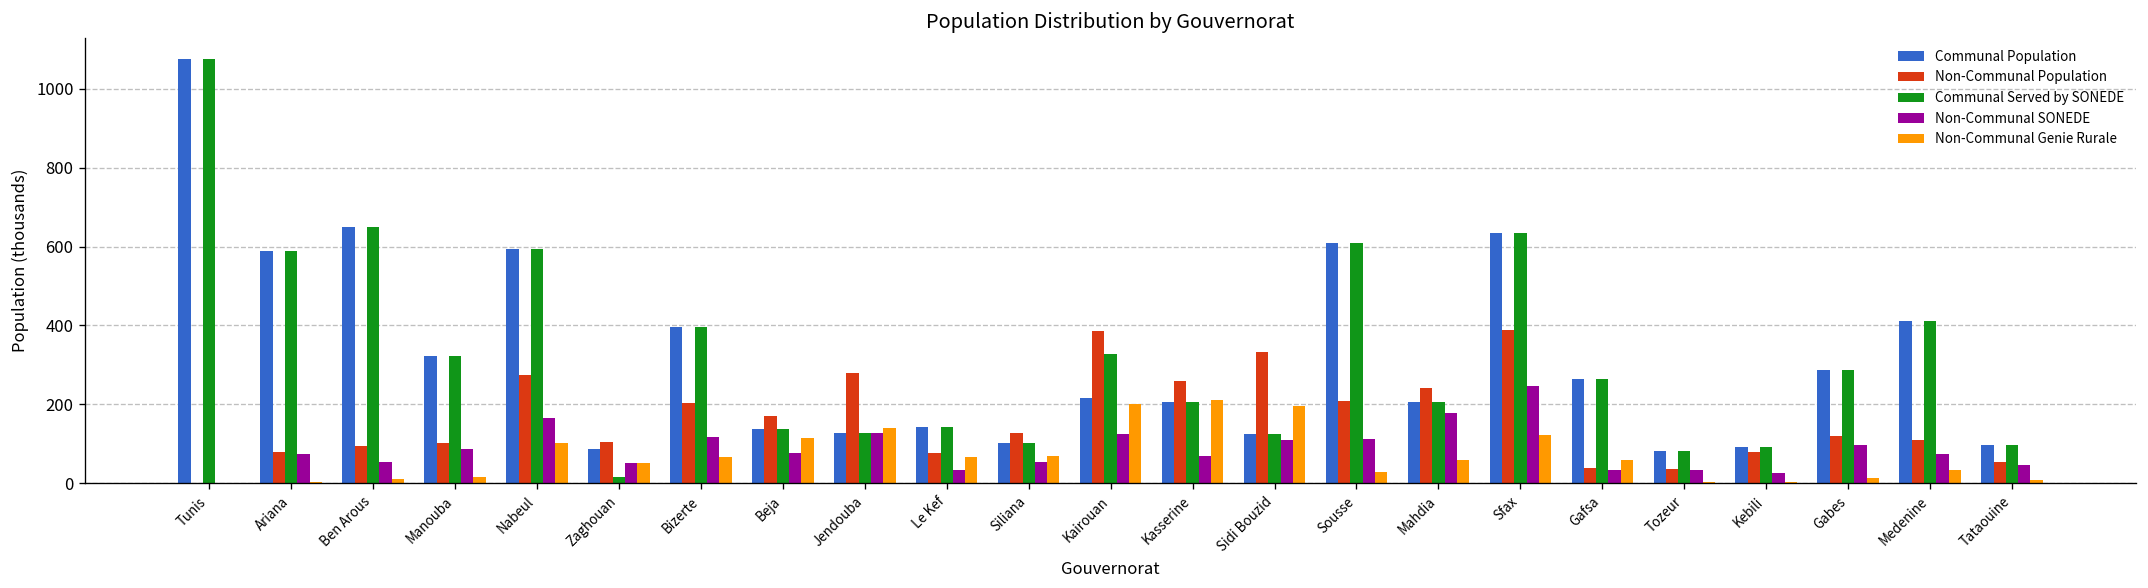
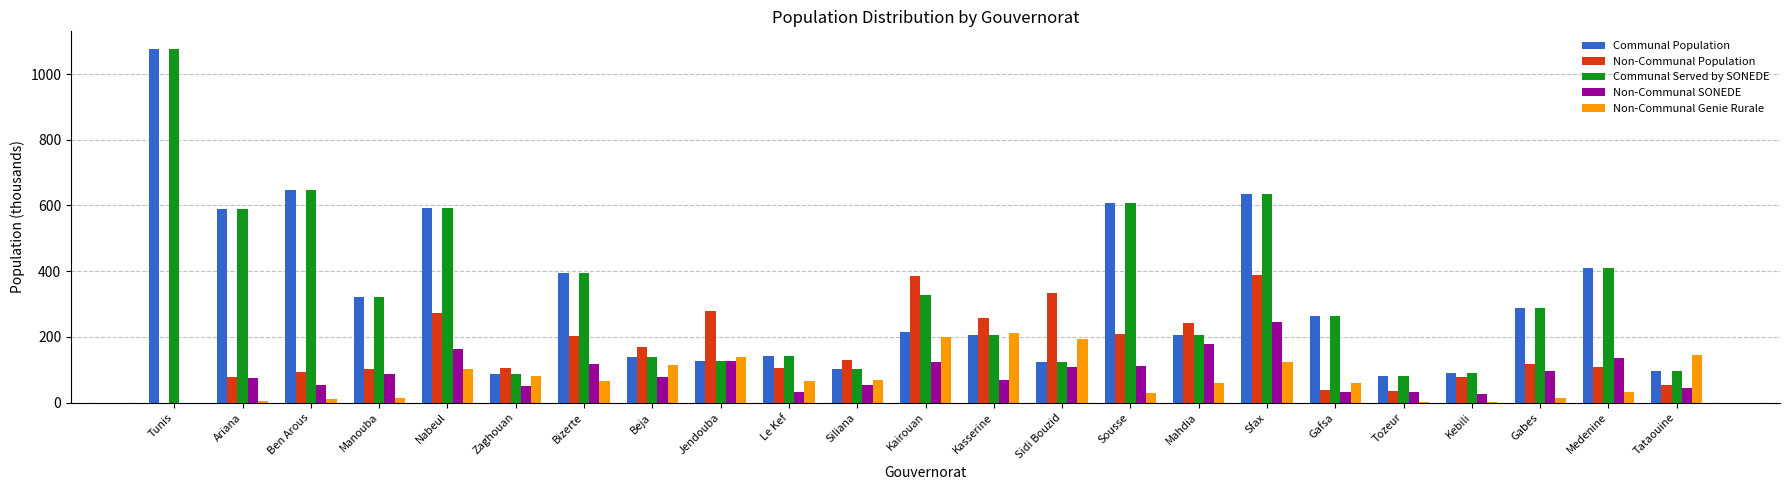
  {
    "Communal Population": {
      "Tunis": 1080,
      "Ariana": 590,
      "Ben Arous": 650,
      "Manouba": 320,
      "Nabeul": 590,
      "Zaghouan": 90,
      "Bizerte": 400,
      "Beja": 140,
      "Jendouba": 130,
      "Le Kef": 140,
      "Siliana": 100,
      "Kairouan": 210,
      "Kasserine": 210,
      "Sidi Bouzid": 120,
      "Sousse": 610,
      "Mahdia": 200,
      "Sfax": 630,
      "Gafsa": 260,
      "Tozeur": 80,
      "Kebili": 90,
      "Gabes": 290,
      "Medenine": 410,
      "Tataouine": 100
    },
    "Non-Communal Population": {
      "Tunis": 0,
      "Ariana": 80,
      "Ben Arous": 90,
      "Manouba": 100,
      "Nabeul": 270,
      "Zaghouan": 100,
      "Bizerte": 200,
      "Beja": 170,
      "Jendouba": 280,
-     "Le Kef": 80,
+     "Le Kef": 110,
      "Siliana": 130,
      "Kairouan": 390,
      "Kasserine": 260,
      "Sidi Bouzid": 330,
      "Sousse": 210,
      "Mahdia": 240,
      "Sfax": 390,
      "Gafsa": 40,
      "Tozeur": 30,
      "Kebili": 80,
      "Gabes": 120,
      "Medenine": 110,
      "Tataouine": 50
    },
    "Communal Served by SONEDE": {
      "Tunis": 1080,
      "Ariana": 590,
      "Ben Arous": 650,
      "Manouba": 320,
      "Nabeul": 590,
-     "Zaghouan": 10,
+     "Zaghouan": 90,
      "Bizerte": 400,
      "Beja": 140,
      "Jendouba": 130,
      "Le Kef": 140,
      "Siliana": 100,
      "Kairouan": 330,
      "Kasserine": 210,
      "Sidi Bouzid": 120,
      "Sousse": 610,
      "Mahdia": 200,
      "Sfax": 630,
      "Gafsa": 260,
      "Tozeur": 80,
      "Kebili": 90,
      "Gabes": 290,
      "Medenine": 410,
      "Tataouine": 100
    },
    "Non-Communal SONEDE": {
      "Tunis": 0,
      "Ariana": 70,
      "Ben Arous": 50,
      "Manouba": 90,
      "Nabeul": 160,
      "Zaghouan": 50,
      "Bizerte": 120,
      "Beja": 80,
      "Jendouba": 130,
      "Le Kef": 30,
      "Siliana": 50,
      "Kairouan": 120,
      "Kasserine": 70,
      "Sidi Bouzid": 110,
      "Sousse": 110,
      "Mahdia": 180,
      "Sfax": 250,
      "Gafsa": 30,
      "Tozeur": 30,
      "Kebili": 30,
      "Gabes": 100,
-     "Medenine": 70,
+     "Medenine": 130,
      "Tataouine": 50
    },
    "Non-Communal Genie Rurale": {
      "Tunis": 0,
      "Ben Arous": 10,
      "Manouba": 20,
      "Nabeul": 100,
-     "Zaghouan": 50,
+     "Zaghouan": 80,
      "Bizerte": 70,
      "Beja": 110,
      "Jendouba": 140,
      "Le Kef": 70,
      "Siliana": 70,
      "Kairouan": 200,
      "Kasserine": 210,
      "Sidi Bouzid": 190,
      "Sousse": 30,
      "Mahdia": 60,
      "Sfax": 120,
      "Gafsa": 60,
      "Gabes": 10,
      "Medenine": 30,
-     "Tataouine": 10
+     "Tataouine": 150
    }
  }
